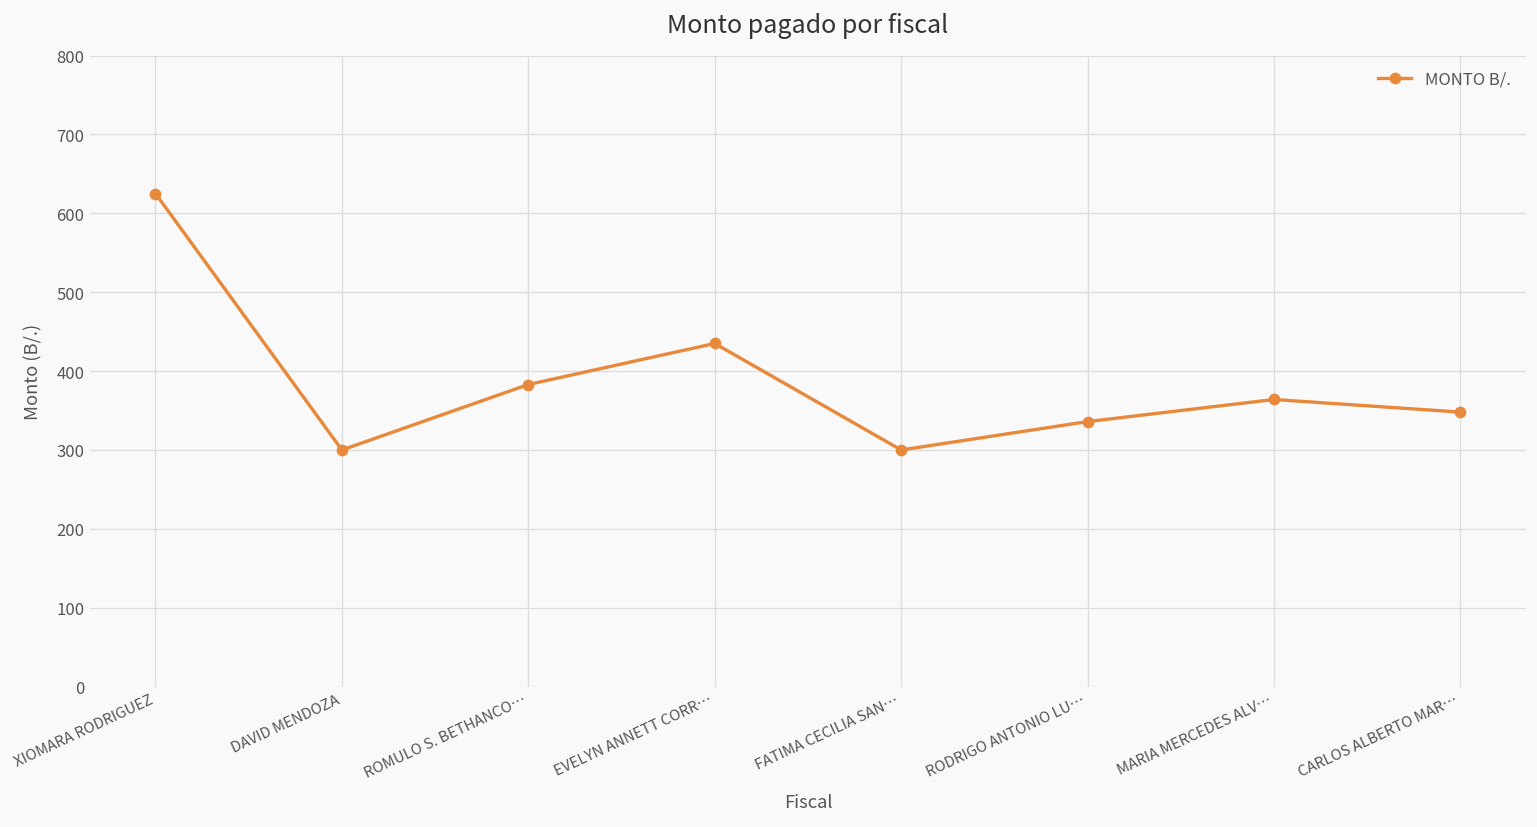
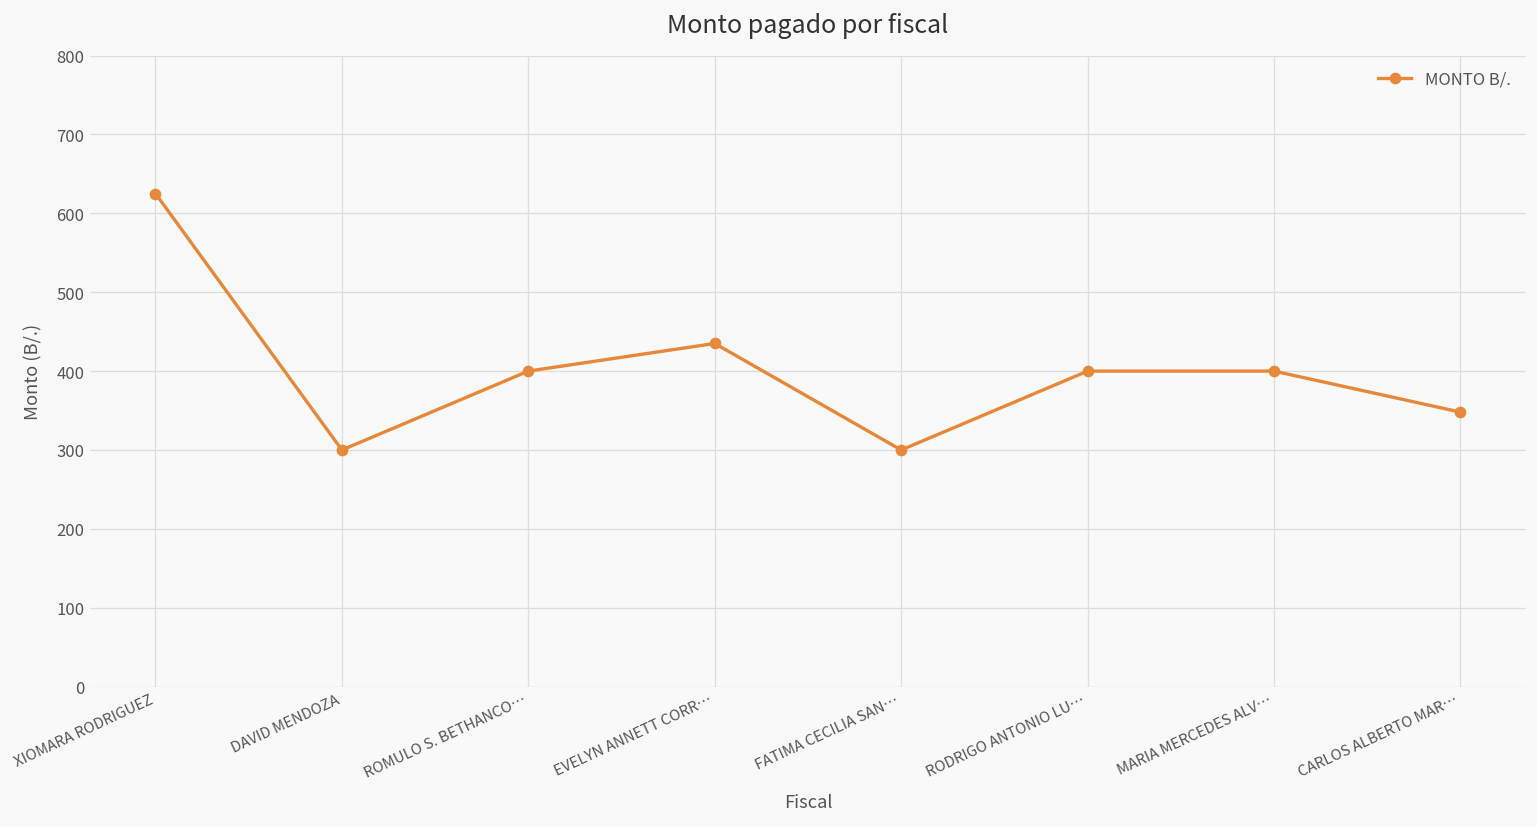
  {
    "XIOMARA RODRIGUEZ": 630,
    "DAVID MENDOZA": 300,
-   "ROMULO S. BETHANCO…": 380,
+   "ROMULO S. BETHANCO…": 400,
    "EVELYN ANNETT CORR…": 440,
    "FATIMA CECILIA SAN…": 300,
-   "RODRIGO ANTONIO LU…": 340,
-   "MARIA MERCEDES ALV…": 360,
+   "RODRIGO ANTONIO LU…": 400,
+   "MARIA MERCEDES ALV…": 400,
    "CARLOS ALBERTO MAR…": 350
  }
